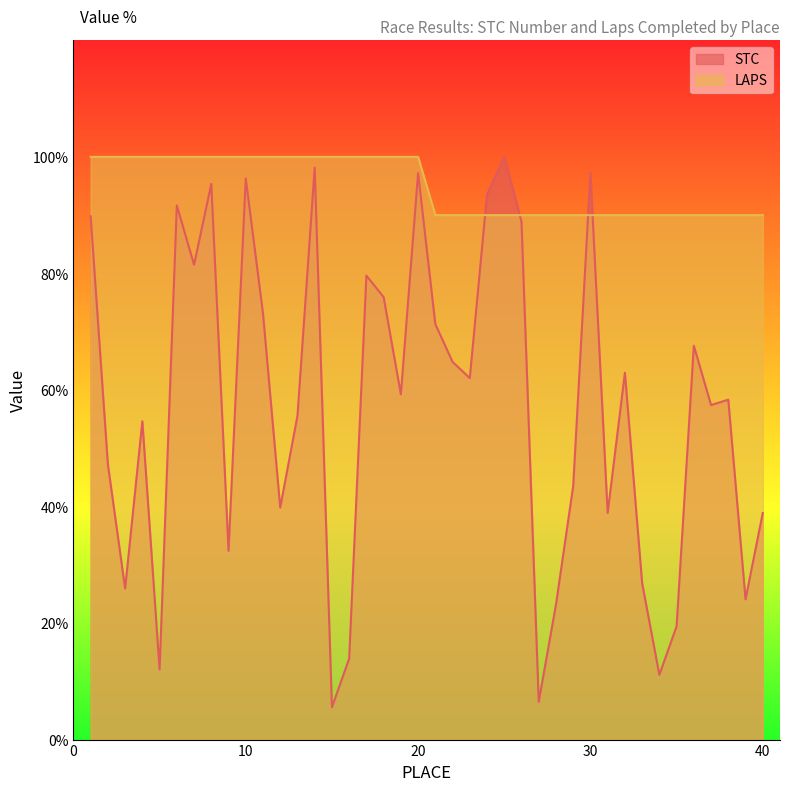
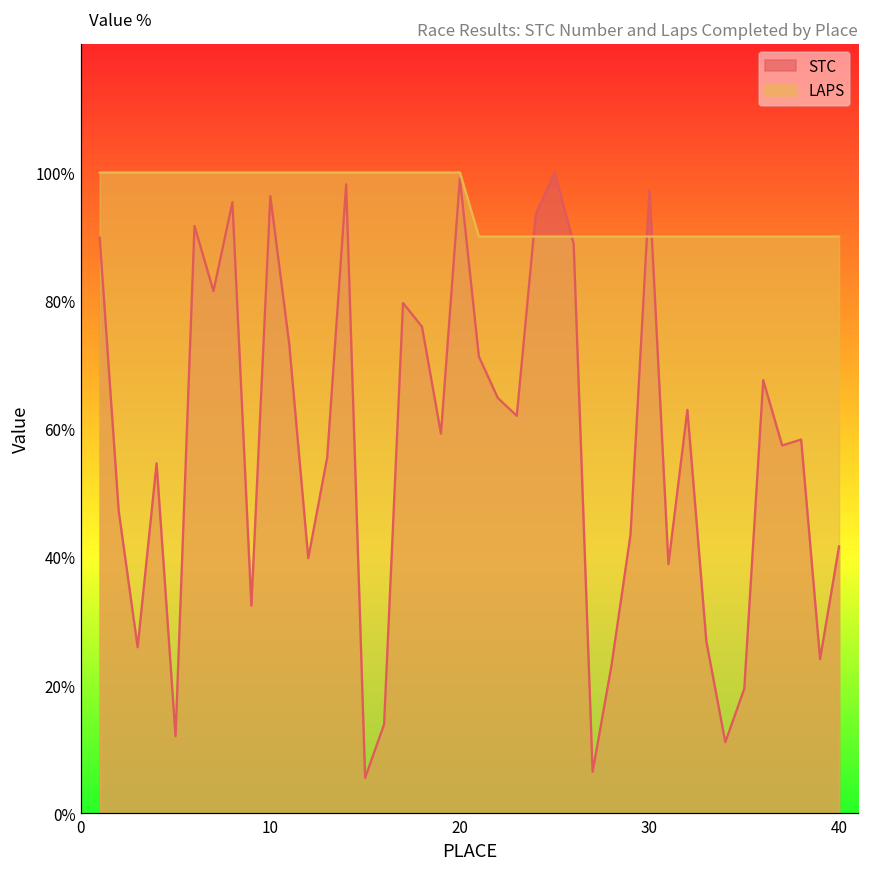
  {
    "STC": {
      "10": "96%",
-     "20": "97%",
+     "20": "99%",
      "30": "97%",
-     "40": "39%"
+     "40": "42%"
    },
    "LAPS": {
      "10": "100%",
      "20": "100%",
      "30": "90%",
      "40": "90%"
    }
  }
